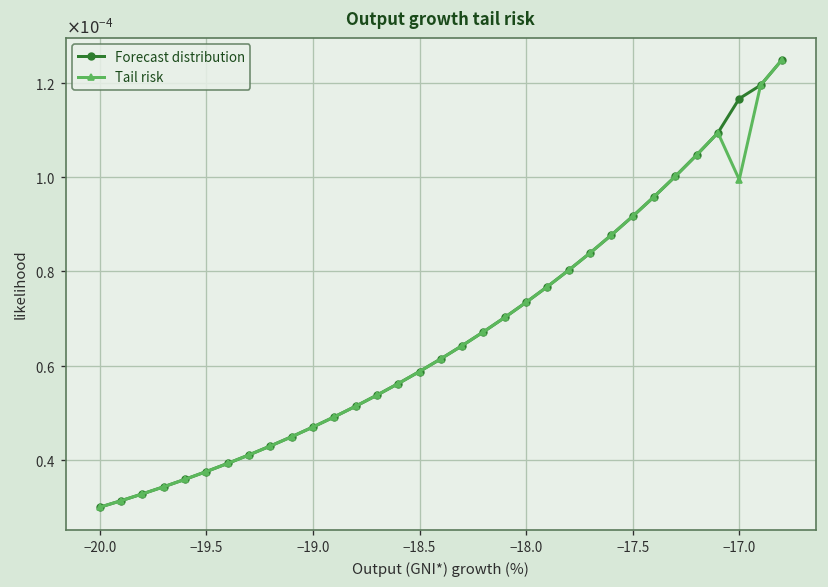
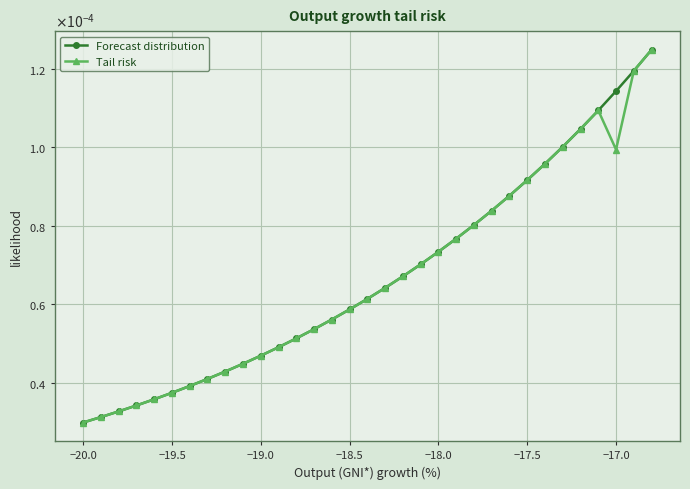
  {
    "Forecast distribution": {
-     "−17.0": 0.000117
+     "−17.0": 0.000114
    },
    "Tail risk": {
      "−17.0": 0.000099
    }
  }
